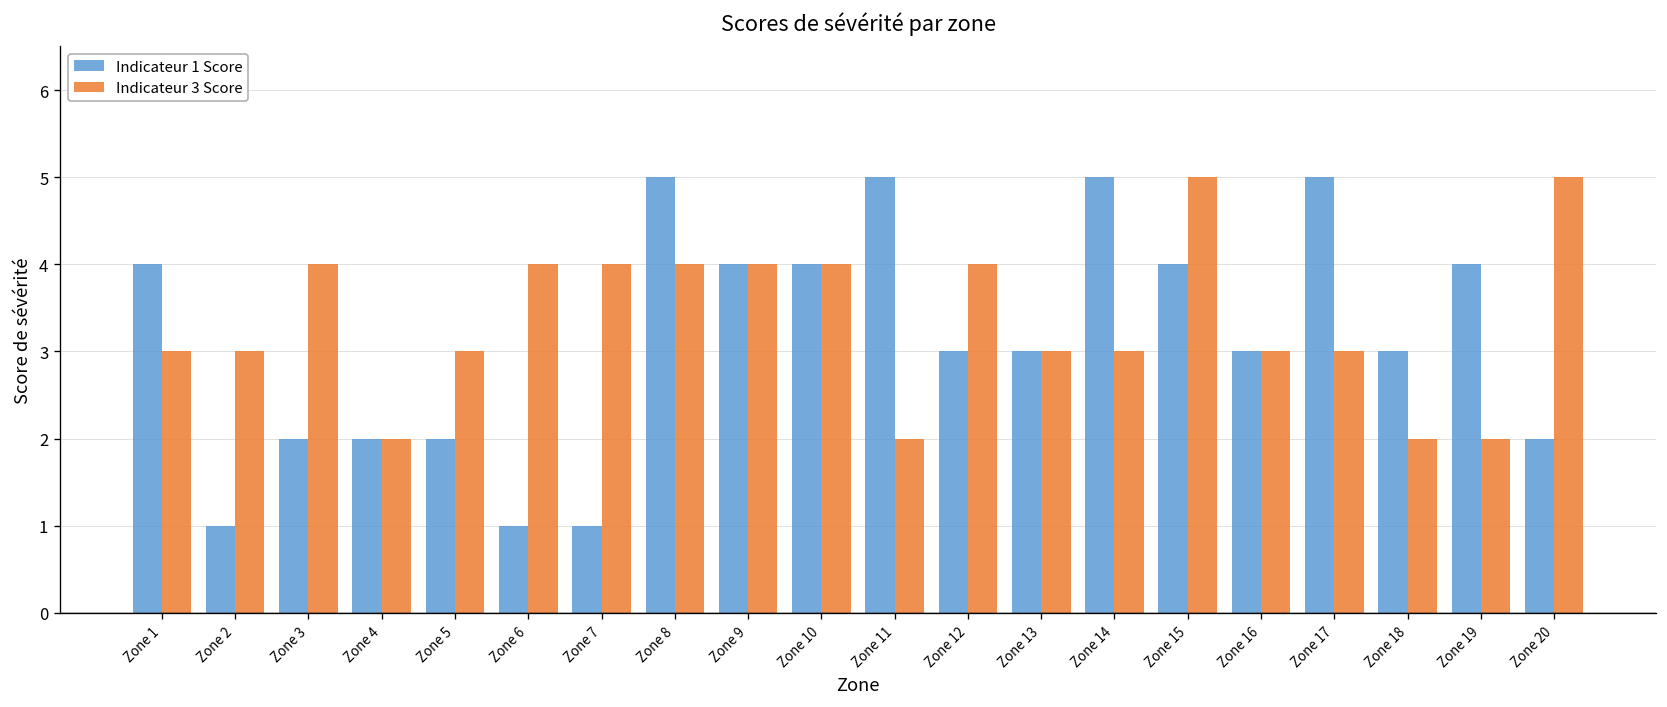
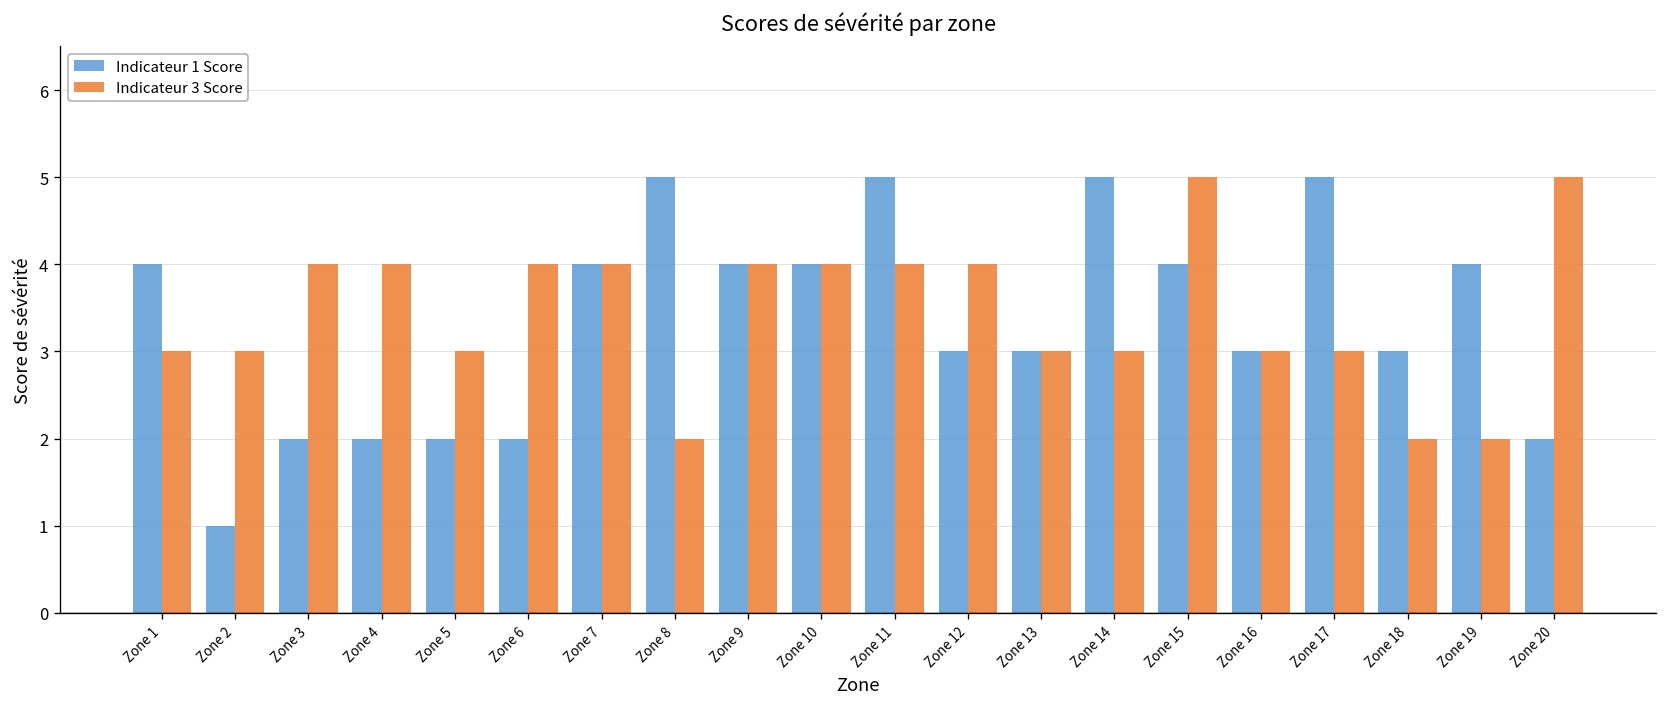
  {
    "Indicateur 1 Score": {
      "Zone 1": 4,
      "Zone 2": 1,
      "Zone 3": 2,
      "Zone 4": 2,
      "Zone 5": 2,
-     "Zone 6": 1,
-     "Zone 7": 1,
+     "Zone 6": 2,
+     "Zone 7": 4,
      "Zone 8": 5,
      "Zone 9": 4,
      "Zone 10": 4,
      "Zone 11": 5,
      "Zone 12": 3,
      "Zone 13": 3,
      "Zone 14": 5,
      "Zone 15": 4,
      "Zone 16": 3,
      "Zone 17": 5,
      "Zone 18": 3,
      "Zone 19": 4,
      "Zone 20": 2
    },
    "Indicateur 3 Score": {
      "Zone 1": 3,
      "Zone 2": 3,
      "Zone 3": 4,
-     "Zone 4": 2,
+     "Zone 4": 4,
      "Zone 5": 3,
      "Zone 6": 4,
      "Zone 7": 4,
-     "Zone 8": 4,
+     "Zone 8": 2,
      "Zone 9": 4,
      "Zone 10": 4,
-     "Zone 11": 2,
+     "Zone 11": 4,
      "Zone 12": 4,
      "Zone 13": 3,
      "Zone 14": 3,
      "Zone 15": 5,
      "Zone 16": 3,
      "Zone 17": 3,
      "Zone 18": 2,
      "Zone 19": 2,
      "Zone 20": 5
    }
  }
